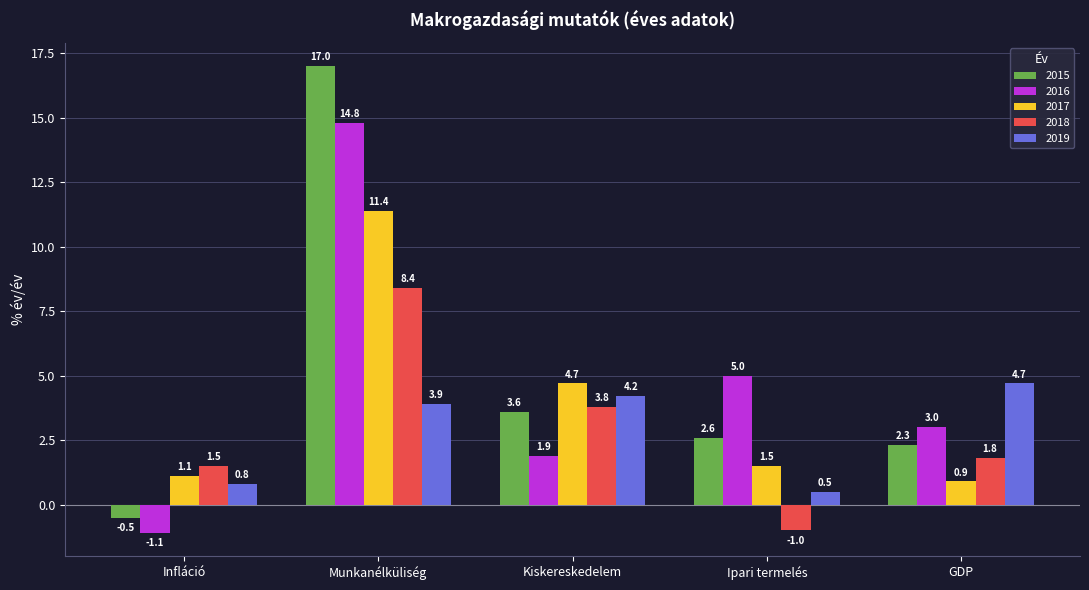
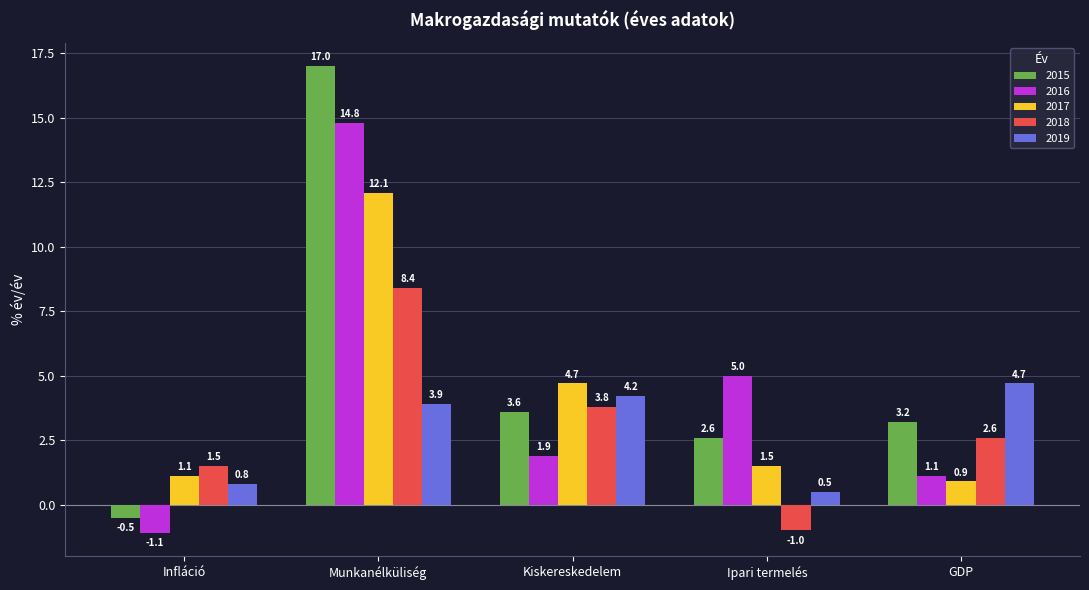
  {
    "2015": {
      "Infláció": -0.5,
      "Munkanélküliség": 17.0,
      "Kiskereskedelem": 3.6,
      "Ipari termelés": 2.6,
-     "GDP": 2.3
+     "GDP": 3.2
    },
    "2016": {
      "Infláció": -1.1,
      "Munkanélküliség": 14.8,
      "Kiskereskedelem": 1.9,
      "Ipari termelés": 5.0,
-     "GDP": 3.0
+     "GDP": 1.1
    },
    "2017": {
      "Infláció": 1.1,
-     "Munkanélküliség": 11.4,
+     "Munkanélküliség": 12.1,
      "Kiskereskedelem": 4.7,
      "Ipari termelés": 1.5,
      "GDP": 0.9
    },
    "2018": {
      "Infláció": 1.5,
      "Munkanélküliség": 8.4,
      "Kiskereskedelem": 3.8,
      "Ipari termelés": -1.0,
-     "GDP": 1.8
+     "GDP": 2.6
    },
    "2019": {
      "Infláció": 0.8,
      "Munkanélküliség": 3.9,
      "Kiskereskedelem": 4.2,
      "Ipari termelés": 0.5,
      "GDP": 4.7
    }
  }
